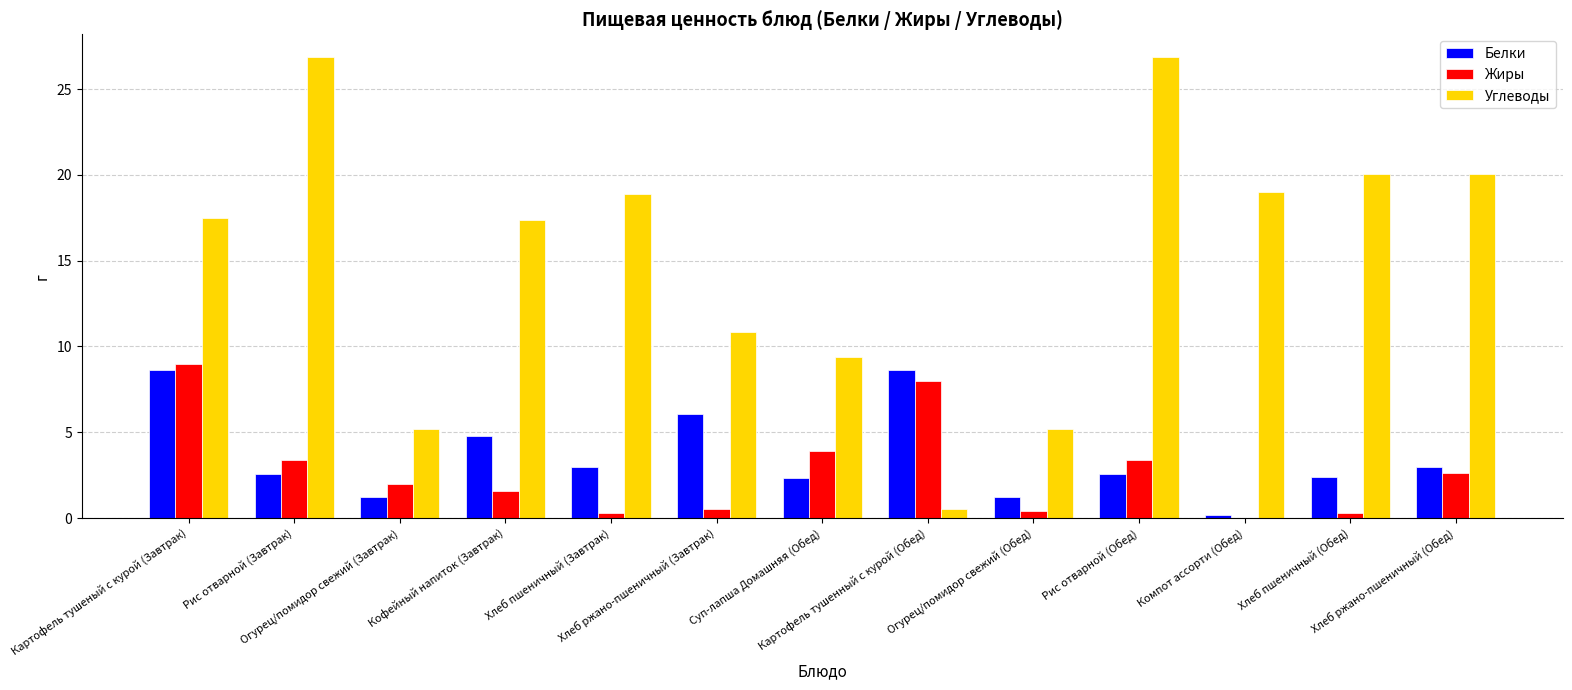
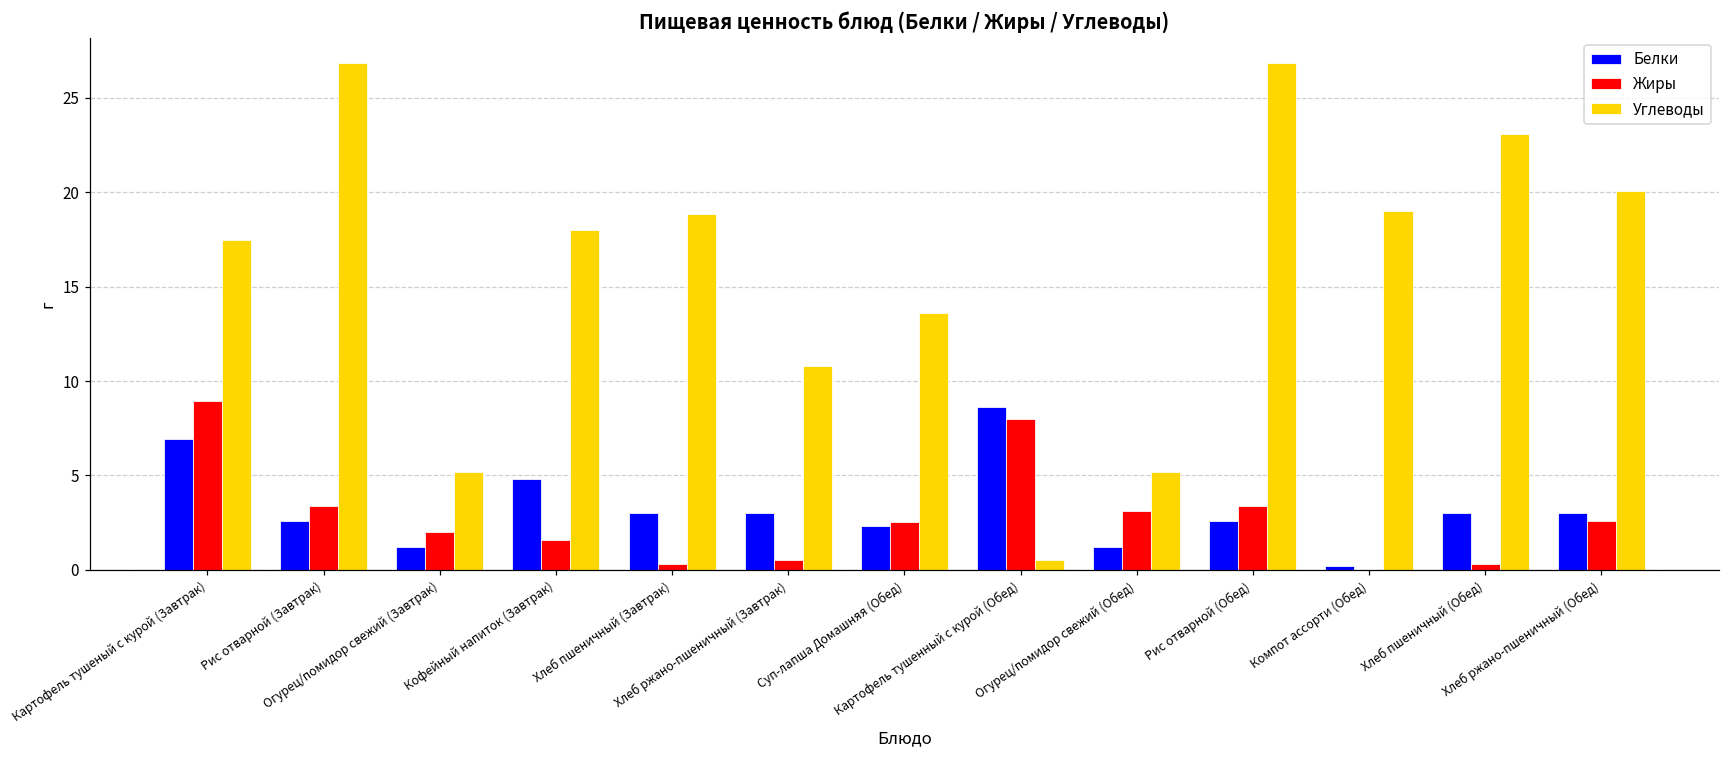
  {
    "Белки": {
-     "Картофель тушеный с курой (Завтрак)": 8.7,
+     "Картофель тушеный с курой (Завтрак)": 6.9,
      "Рис отварной (Завтрак)": 2.6,
      "Огурец/помидор свежий (Завтрак)": 1.2,
      "Кофейный напиток (Завтрак)": 4.8,
      "Хлеб пшеничный (Завтрак)": 3.0,
-     "Хлеб ржано-пшеничный (Завтрак)": 6.1,
+     "Хлеб ржано-пшеничный (Завтрак)": 3.0,
      "Суп-лапша Домашняя (Обед)": 2.3,
      "Картофель тушенный с курой (Обед)": 8.7,
      "Огурец/помидор свежий (Обед)": 1.2,
      "Рис отварной (Обед)": 2.6,
      "Компот ассорти (Обед)": 0.2,
-     "Хлеб пшеничный (Обед)": 2.4,
+     "Хлеб пшеничный (Обед)": 3.0,
      "Хлеб ржано-пшеничный (Обед)": 3.0
    },
    "Жиры": {
      "Картофель тушеный с курой (Завтрак)": 9.0,
      "Рис отварной (Завтрак)": 3.4,
      "Огурец/помидор свежий (Завтрак)": 2.0,
      "Кофейный напиток (Завтрак)": 1.6,
      "Хлеб пшеничный (Завтрак)": 0.3,
      "Хлеб ржано-пшеничный (Завтрак)": 0.5,
-     "Суп-лапша Домашняя (Обед)": 3.9,
+     "Суп-лапша Домашняя (Обед)": 2.6,
      "Картофель тушенный с курой (Обед)": 8.0,
-     "Огурец/помидор свежий (Обед)": 0.4,
+     "Огурец/помидор свежий (Обед)": 3.1,
      "Рис отварной (Обед)": 3.4,
      "Компот ассорти (Обед)": 0.0,
      "Хлеб пшеничный (Обед)": 0.3,
      "Хлеб ржано-пшеничный (Обед)": 2.6
    },
    "Углеводы": {
      "Картофель тушеный с курой (Завтрак)": 17.5,
      "Рис отварной (Завтрак)": 26.9,
      "Огурец/помидор свежий (Завтрак)": 5.2,
-     "Кофейный напиток (Завтрак)": 17.4,
+     "Кофейный напиток (Завтрак)": 18.0,
      "Хлеб пшеничный (Завтрак)": 18.9,
      "Хлеб ржано-пшеничный (Завтрак)": 10.8,
-     "Суп-лапша Домашняя (Обед)": 9.4,
+     "Суп-лапша Домашняя (Обед)": 13.6,
      "Картофель тушенный с курой (Обед)": 0.5,
      "Огурец/помидор свежий (Обед)": 5.2,
      "Рис отварной (Обед)": 26.9,
      "Компот ассорти (Обед)": 19.0,
-     "Хлеб пшеничный (Обед)": 20.1,
+     "Хлеб пшеничный (Обед)": 23.1,
      "Хлеб ржано-пшеничный (Обед)": 20.1
    }
  }
